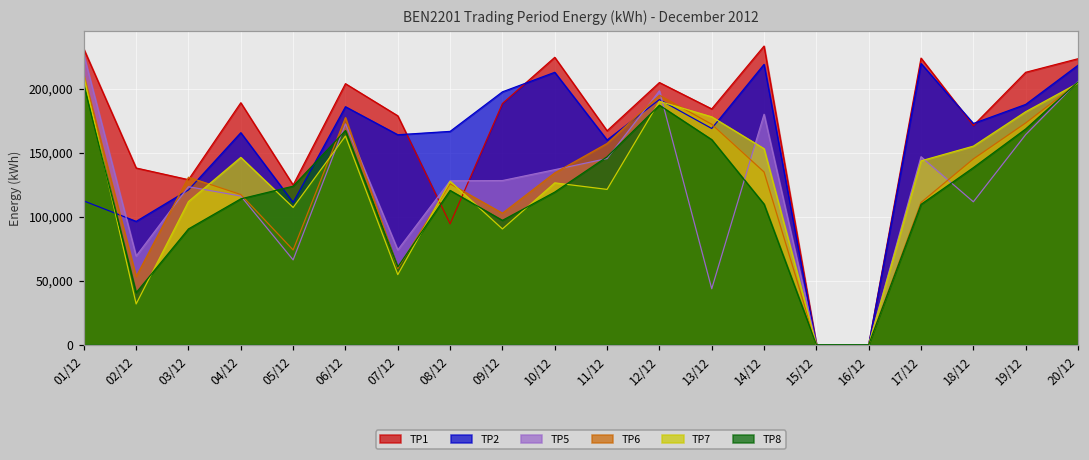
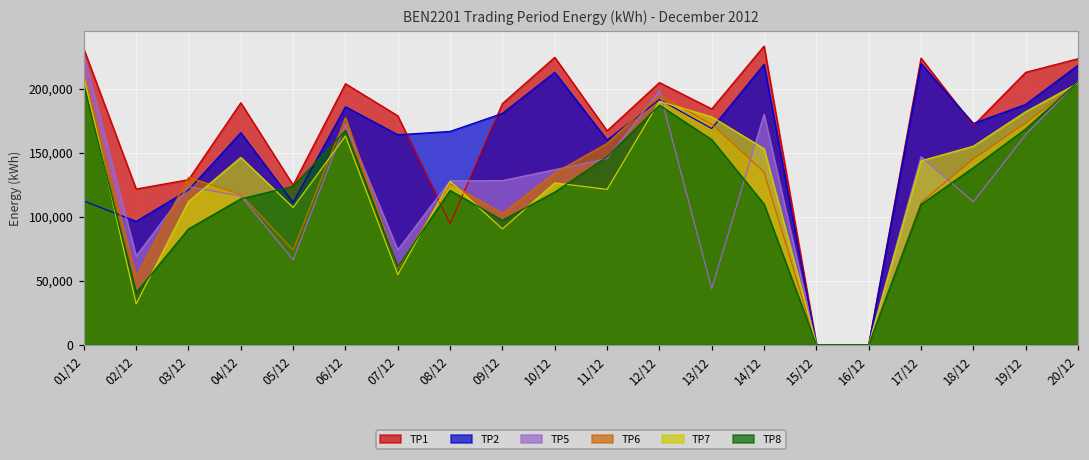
  {
    "TP1": {
      "01/12": "231,000",
-     "02/12": "138,000",
+     "02/12": "122,000",
      "04/12": "189,000",
      "06/12": "204,000",
      "07/12": "179,000",
      "08/12": "94,000",
      "09/12": "188,000",
      "10/12": "225,000",
      "11/12": "167,000",
      "12/12": "205,000",
      "13/12": "184,000",
      "14/12": "233,000",
      "17/12": "224,000",
      "19/12": "213,000",
      "20/12": "223,000"
    },
    "TP2": {
      "01/12": "112,000",
      "02/12": "96,000",
      "03/12": "121,000",
      "04/12": "166,000",
      "05/12": "111,000",
      "06/12": "186,000",
      "07/12": "164,000",
      "08/12": "167,000",
-     "09/12": "198,000",
+     "09/12": "181,000",
      "10/12": "213,000",
      "11/12": "160,000",
      "13/12": "169,000",
      "14/12": "219,000",
      "17/12": "220,000",
      "19/12": "188,000",
      "20/12": "218,000"
    },
    "TP5": {
      "01/12": "226,000",
      "02/12": "69,000",
      "03/12": "123,000",
      "05/12": "66,000",
      "06/12": "173,000",
      "07/12": "74,000",
      "09/12": "128,000",
      "10/12": "137,000",
      "12/12": "198,000",
      "13/12": "44,000",
      "14/12": "180,000",
      "17/12": "147,000",
      "18/12": "112,000",
      "19/12": "164,000"
    },
    "TP6": {
      "02/12": "53,000",
      "05/12": "74,000",
      "06/12": "177,000",
      "09/12": "103,000",
      "10/12": "134,000",
      "11/12": "157,000",
      "12/12": "195,000",
      "13/12": "172,000",
      "14/12": "135,000",
      "18/12": "145,000",
      "19/12": "173,000"
    },
    "TP7": {
      "02/12": "32,000",
      "03/12": "112,000",
      "04/12": "146,000",
      "05/12": "107,000",
      "06/12": "163,000",
      "07/12": "55,000",
      "09/12": "90,000",
      "10/12": "126,000",
      "11/12": "121,000",
      "13/12": "178,000",
      "14/12": "153,000",
      "17/12": "144,000",
      "18/12": "155,000",
      "19/12": "182,000"
    },
    "TP8": {
      "01/12": "203,000",
      "02/12": "41,000",
      "03/12": "90,000",
      "04/12": "114,000",
      "06/12": "167,000",
      "08/12": "121,000",
      "09/12": "97,000",
      "10/12": "119,000",
      "12/12": "187,000",
      "13/12": "160,000",
      "14/12": "110,000",
      "18/12": "138,000",
      "19/12": "169,000"
    }
  }
